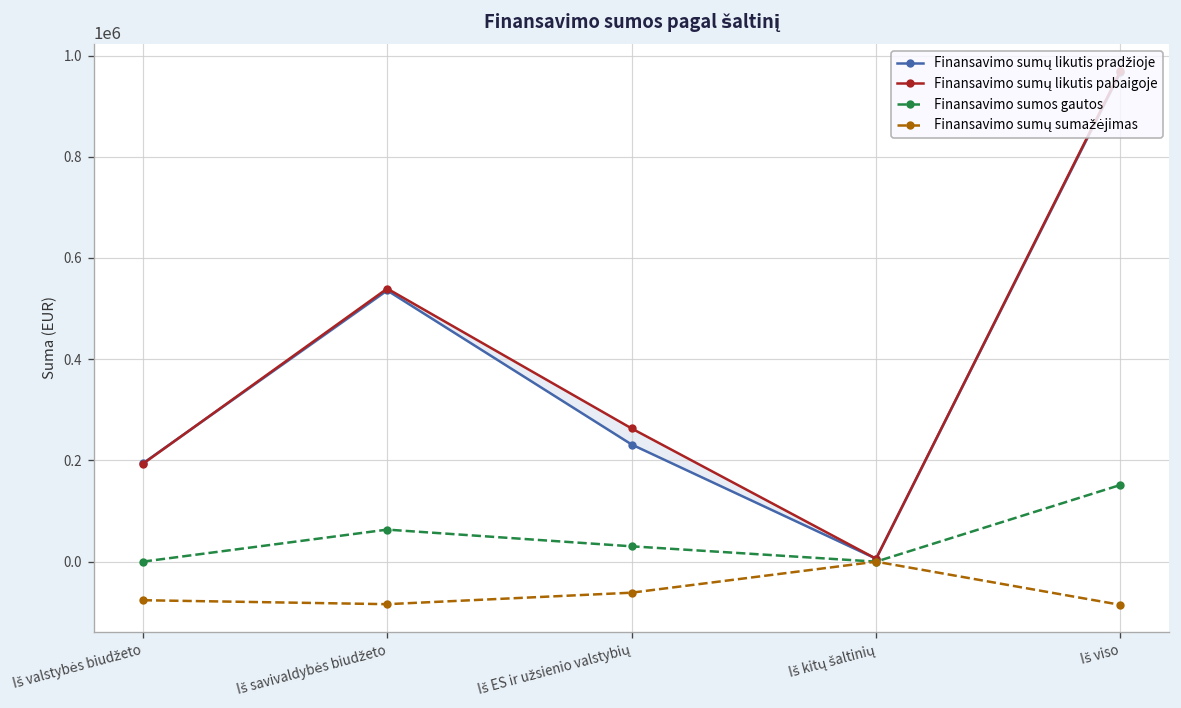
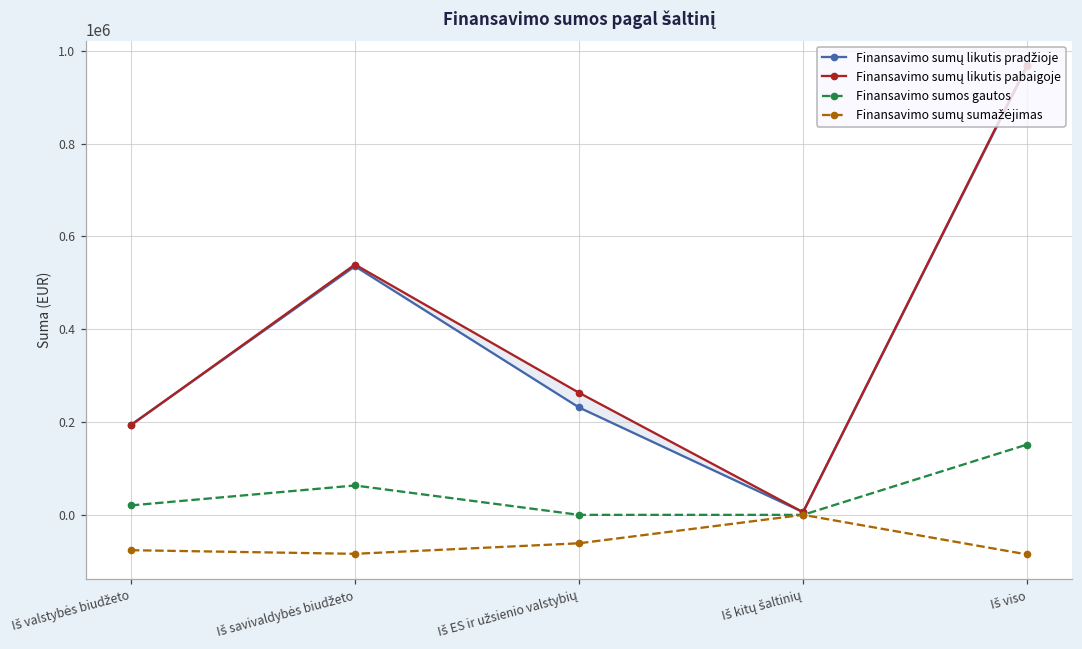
  {
    "Finansavimo sumos gautos": {
-     "Iš valstybės biudžeto": 0,
+     "Iš valstybės biudžeto": 20000,
      "Iš savivaldybės biudžeto": 60000,
-     "Iš ES ir užsienio valstybių": 30000,
+     "Iš ES ir užsienio valstybių": 0,
      "Iš viso": 150000
    },
    "Finansavimo sumų sumažėjimas": {
      "Iš valstybės biudžeto": -80000,
      "Iš savivaldybės biudžeto": -80000,
      "Iš ES ir užsienio valstybių": -60000,
      "Iš viso": -90000
    }
  }
